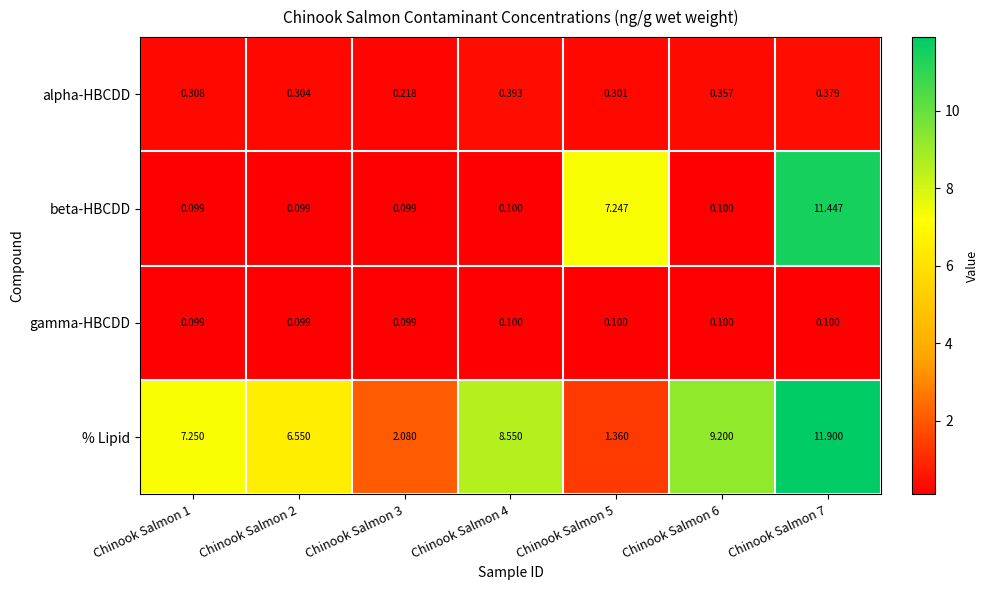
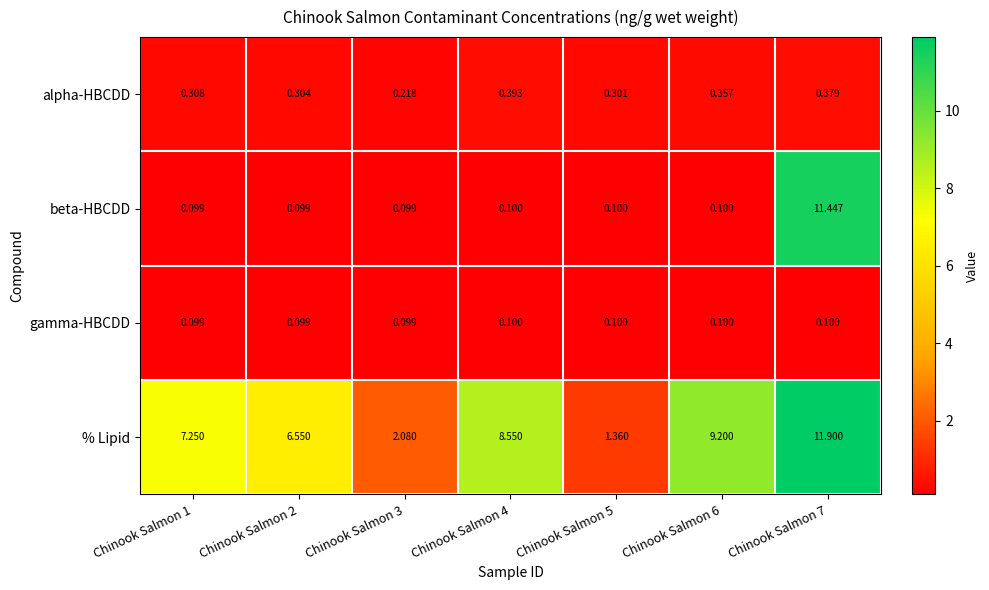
  {
    "alpha-HBCDD": {
      "Chinook Salmon 1": 0.308,
      "Chinook Salmon 2": 0.304,
      "Chinook Salmon 3": 0.218,
      "Chinook Salmon 4": 0.393,
      "Chinook Salmon 5": 0.301,
      "Chinook Salmon 6": 0.357,
      "Chinook Salmon 7": 0.379
    },
    "beta-HBCDD": {
      "Chinook Salmon 1": 0.099,
      "Chinook Salmon 2": 0.099,
      "Chinook Salmon 3": 0.099,
      "Chinook Salmon 4": 0.100,
-     "Chinook Salmon 5": 7.247,
+     "Chinook Salmon 5": 0.100,
      "Chinook Salmon 6": 0.100,
      "Chinook Salmon 7": 11.447
    },
    "gamma-HBCDD": {
      "Chinook Salmon 1": 0.099,
      "Chinook Salmon 2": 0.099,
      "Chinook Salmon 3": 0.099,
      "Chinook Salmon 4": 0.100,
      "Chinook Salmon 5": 0.100,
      "Chinook Salmon 6": 0.100,
      "Chinook Salmon 7": 0.100
    },
    "% Lipid": {
      "Chinook Salmon 1": 7.250,
      "Chinook Salmon 2": 6.550,
      "Chinook Salmon 3": 2.080,
      "Chinook Salmon 4": 8.550,
      "Chinook Salmon 5": 1.360,
      "Chinook Salmon 6": 9.200,
      "Chinook Salmon 7": 11.900
    }
  }
